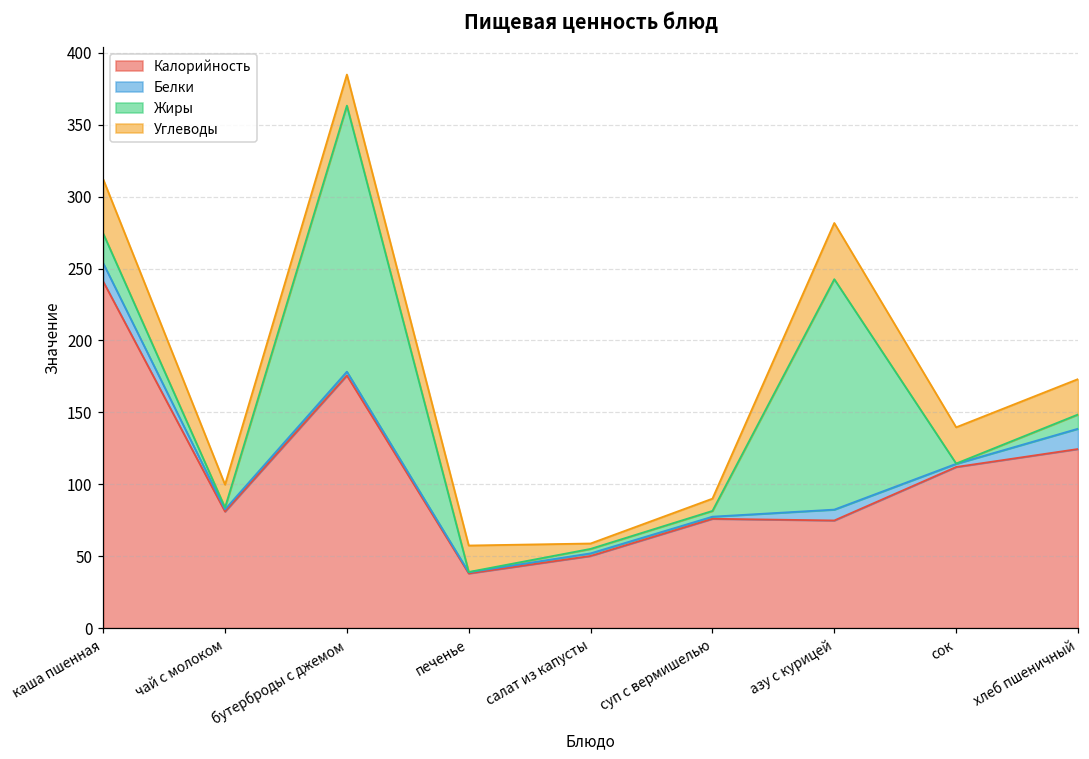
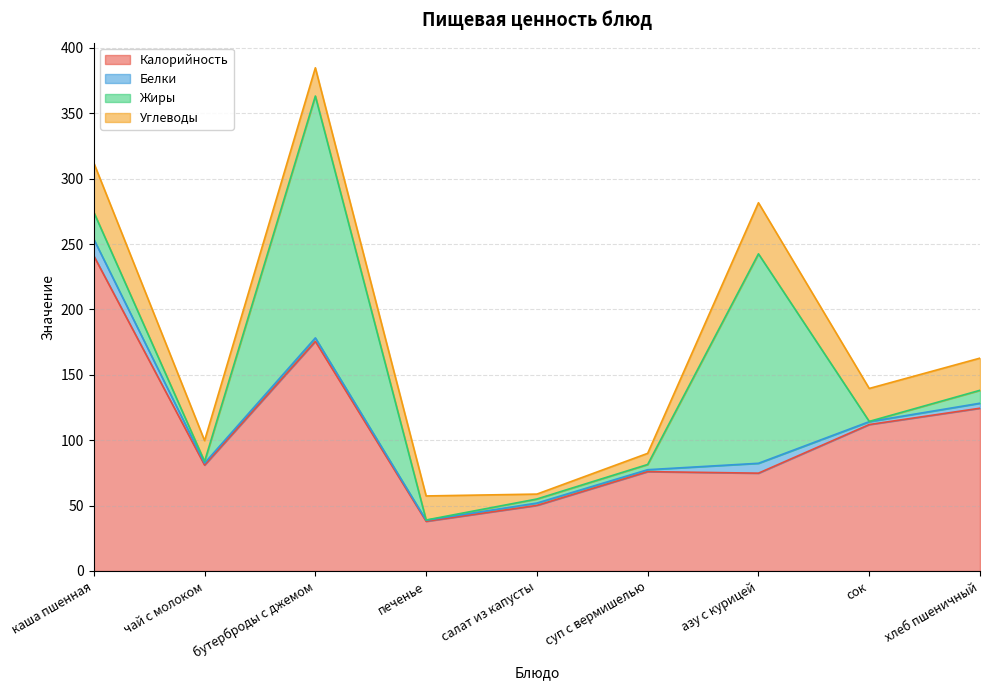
  {
    "Калорийность": {
      "каша пшенная": 241,
      "бутерброды с джемом": 176,
      "азу с курицей": 75,
      "сок": 112,
      "хлеб пшеничный": 125
    },
    "Белки": {
      "каша пшенная": 13,
      "бутерброды с джемом": 3,
      "азу с курицей": 8,
-     "хлеб пшеничный": 14
+     "хлеб пшеничный": 4
    },
    "Жиры": {
      "каша пшенная": 21,
      "бутерброды с джемом": 185,
      "салат из капусты": 3,
      "суп с вермишелью": 4,
      "азу с курицей": 160,
      "хлеб пшеничный": 10
    },
    "Углеводы": {
      "каша пшенная": 38,
      "чай с молоком": 16,
      "бутерброды с джемом": 22,
      "печенье": 18,
      "салат из капусты": 4,
      "суп с вермишелью": 9,
      "азу с курицей": 39,
      "сок": 25,
      "хлеб пшеничный": 25
    }
  }
